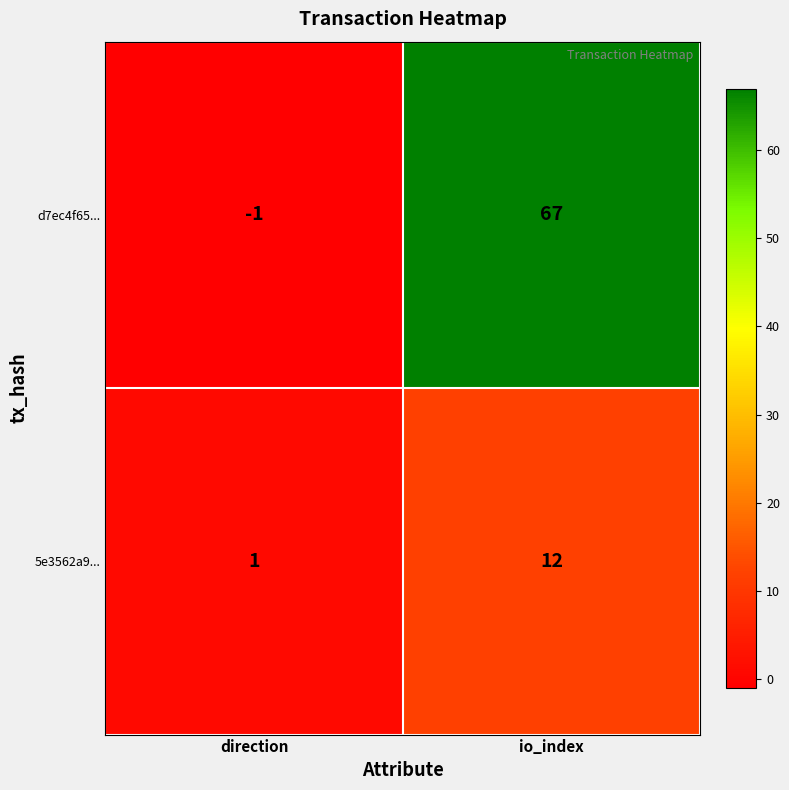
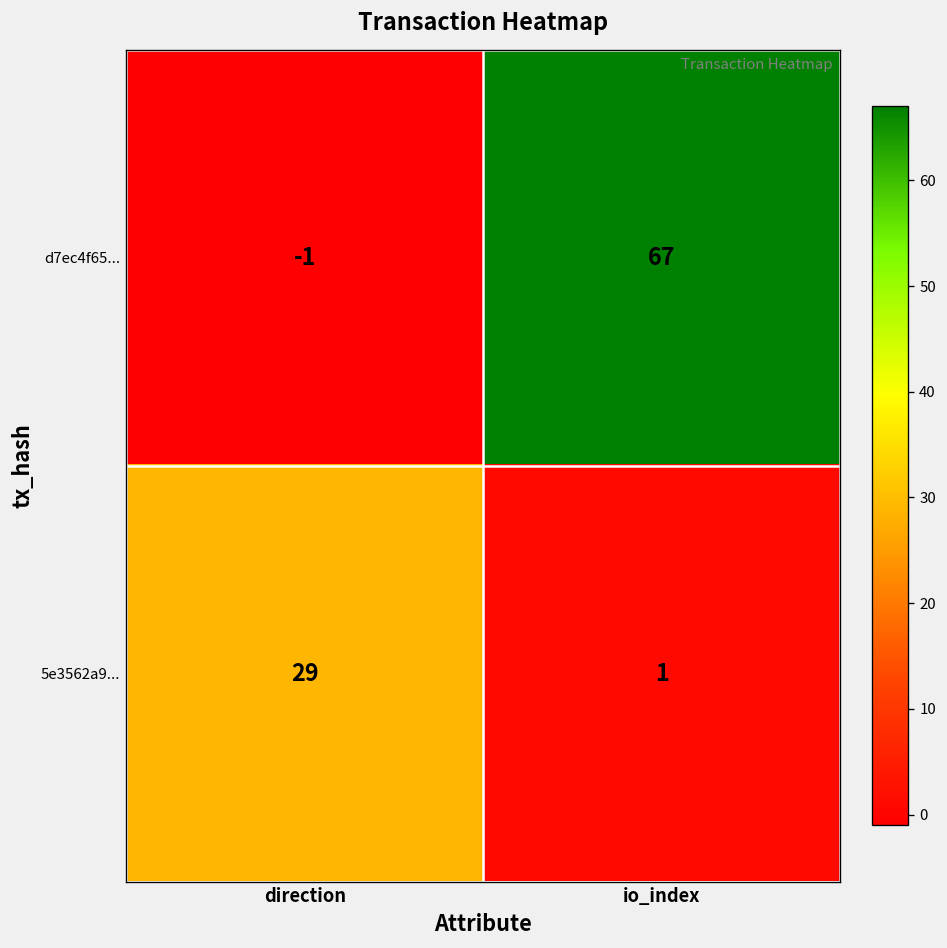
  {
    "d7ec4f65...": {
      "direction": -1
    },
    "5e3562a9...": {
-     "direction": 1,
-     "io_index": 12
+     "direction": 29,
+     "io_index": 1
    }
  }
